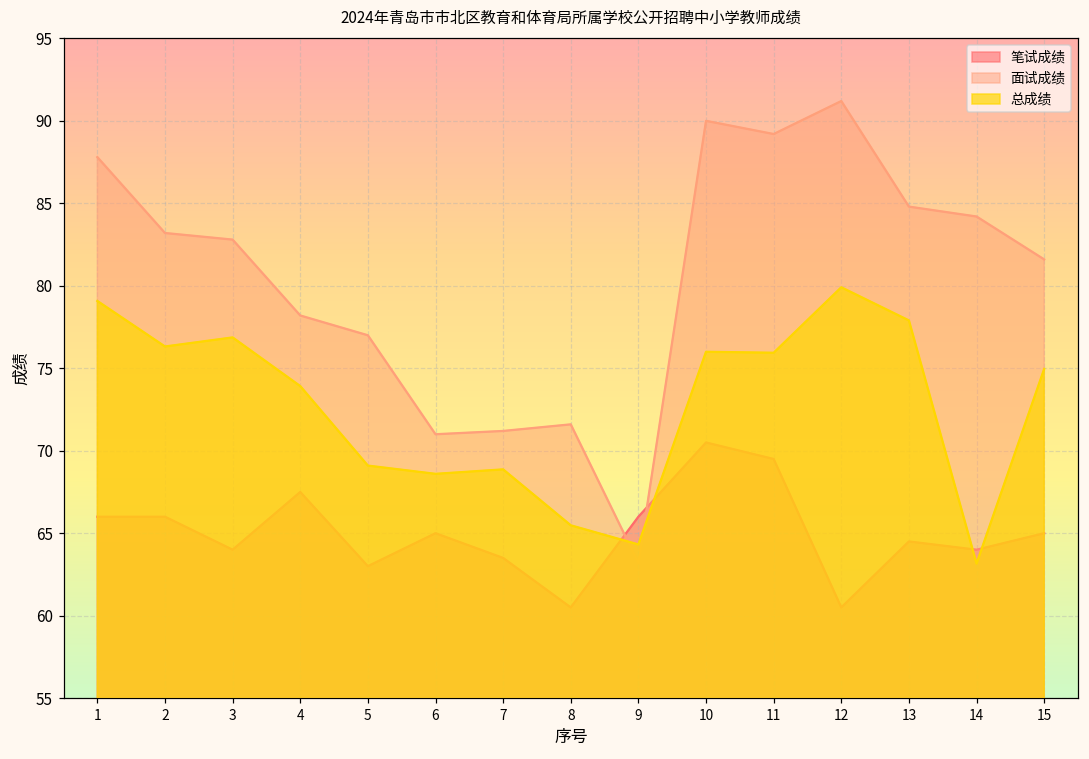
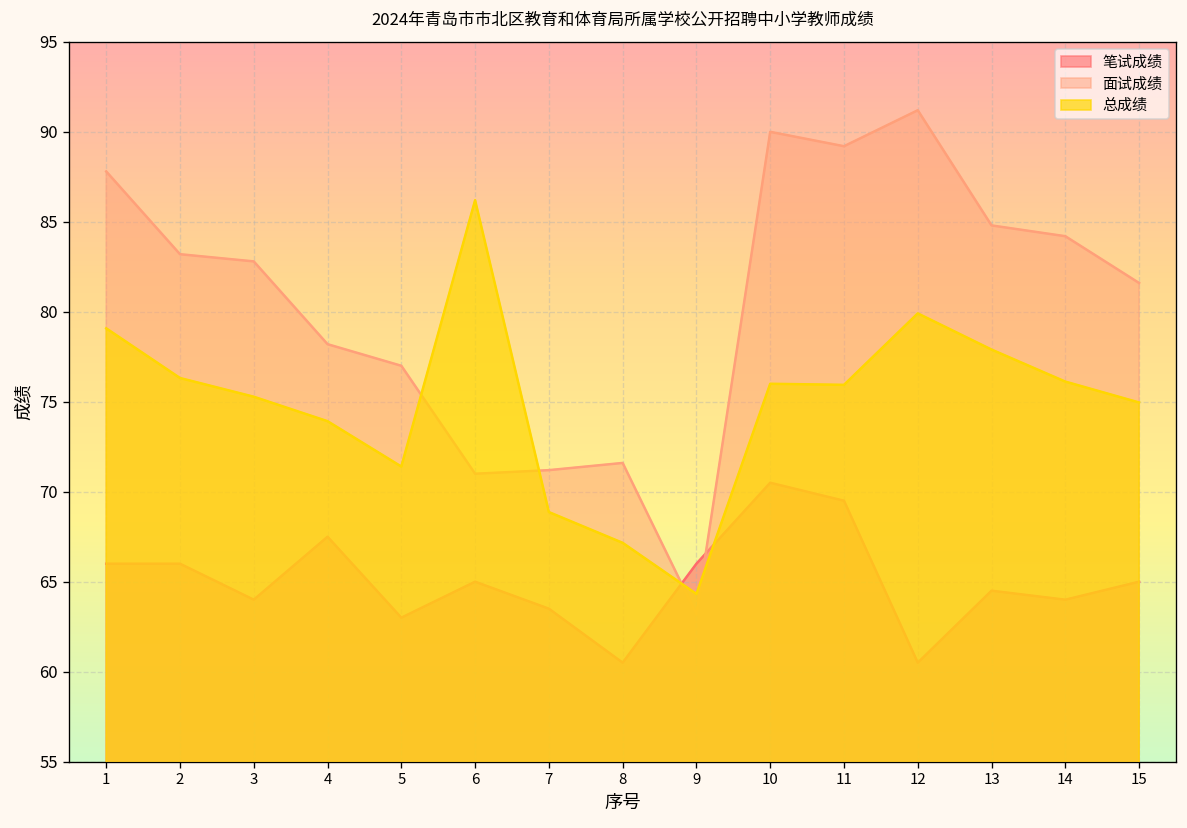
  {
    "总成绩": {
      "1": 79.1,
      "2": 76.3,
-     "3": 76.9,
+     "3": 75.3,
      "4": 73.9,
-     "5": 69.1,
-     "6": 68.6,
+     "5": 71.4,
+     "6": 86.2,
      "7": 68.9,
-     "8": 65.5,
+     "8": 67.2,
      "9": 64.3,
      "10": 76.0,
      "11": 75.9,
      "12": 79.9,
      "13": 77.9,
-     "14": 63.2,
+     "14": 76.1,
      "15": 75.0
    }
  }
